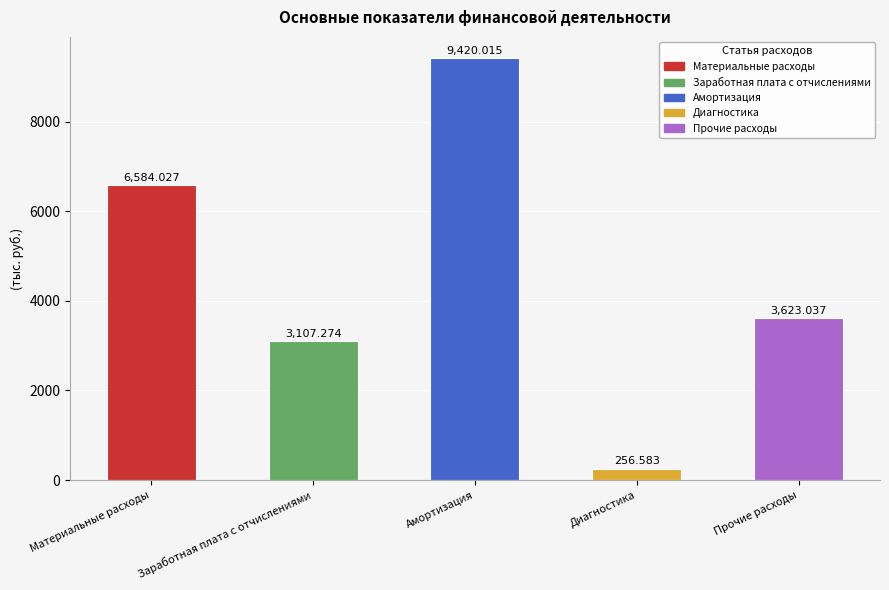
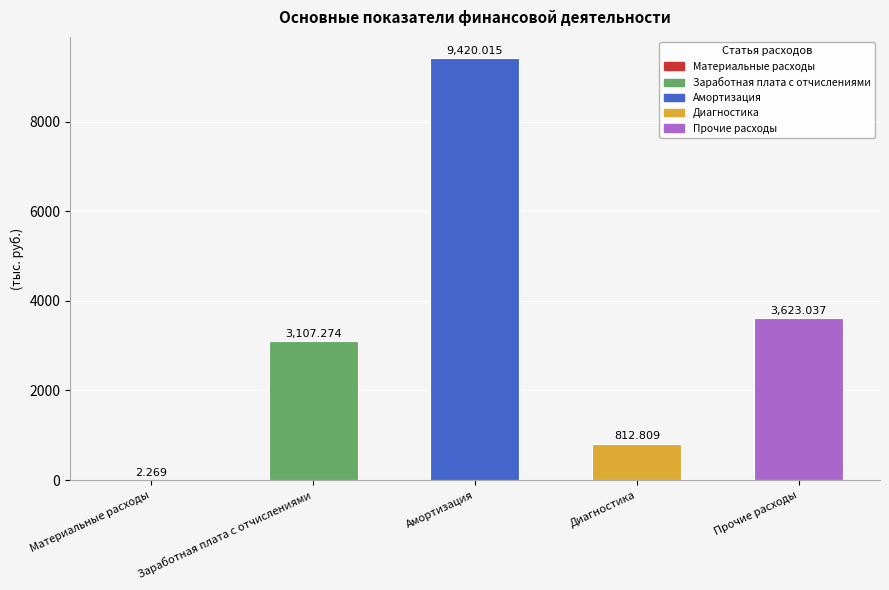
  {
-   "Материальные расходы": "6,584.027",
+   "Материальные расходы": "2.269",
    "Заработная плата с отчислениями": "3,107.274",
    "Амортизация": "9,420.015",
-   "Диагностика": "256.583",
+   "Диагностика": "812.809",
    "Прочие расходы": "3,623.037"
  }
